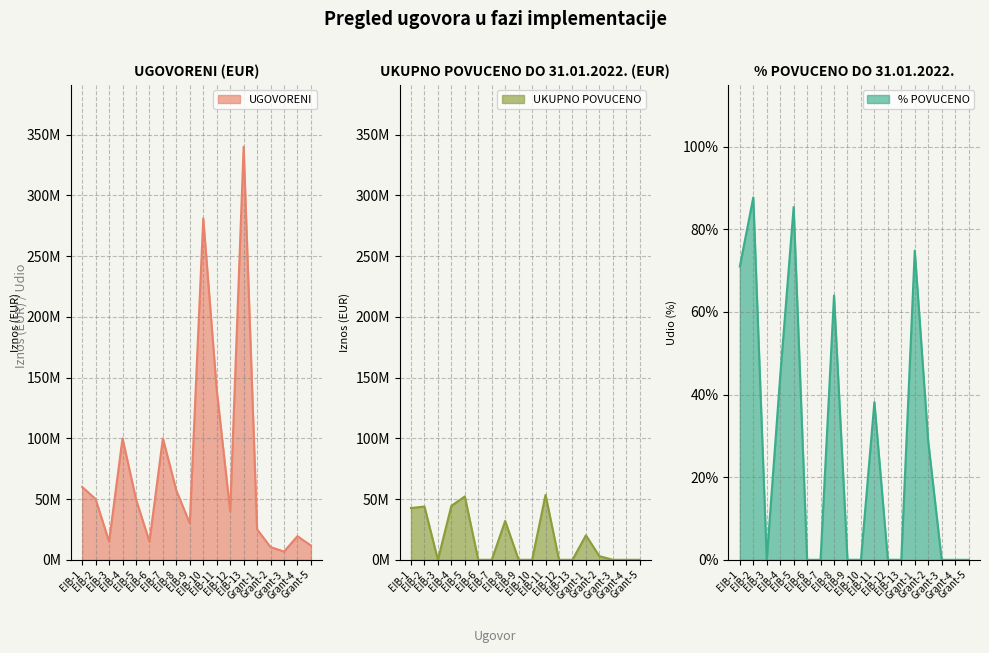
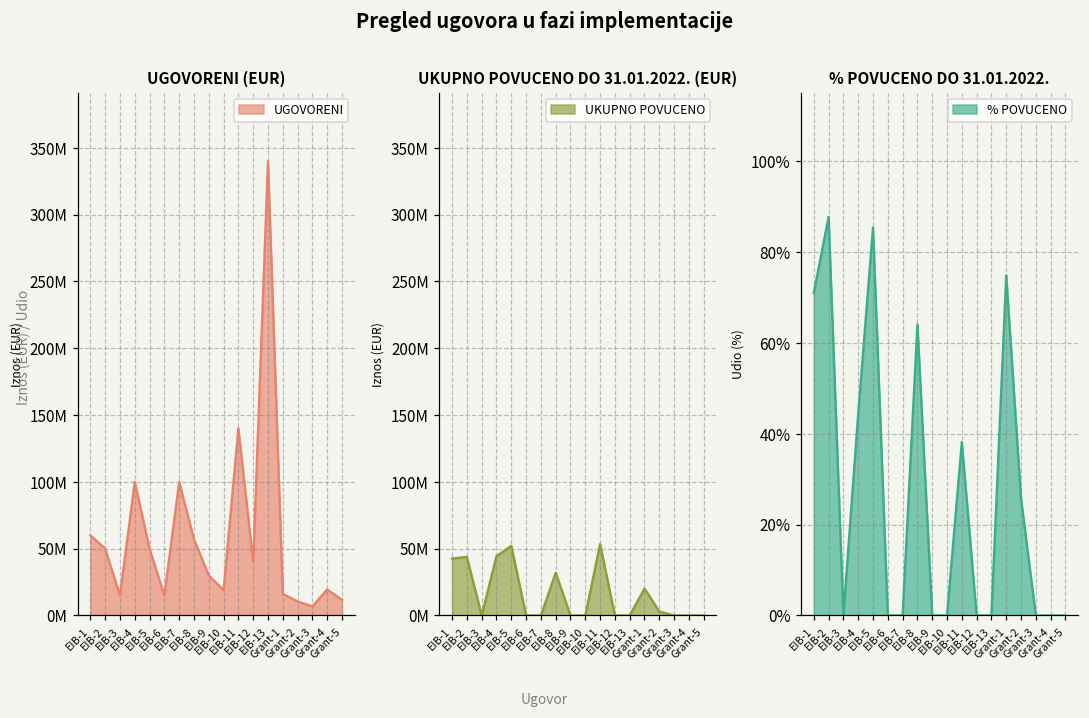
  {
    "UGOVORENI (EUR)": {
      "EIB-1": "60000000",
      "EIB-2": "50000000",
      "EIB-3": "15000000",
      "EIB-4": "100000000",
      "EIB-5": "50000000",
      "EIB-6": "15000000",
      "EIB-7": "100000000",
      "EIB-8": "57000000",
      "EIB-9": "30000000",
-     "EIB-10": "281000000",
+     "EIB-10": "19000000",
      "EIB-11": "140000000",
      "EIB-12": "40000000",
      "EIB-13": "340000000",
-     "Grant-1": "25000000",
+     "Grant-1": "16000000",
      "Grant-2": "11000000",
      "Grant-3": "7000000",
      "Grant-4": "19000000",
      "Grant-5": "12000000"
    },
    "UKUPNO POVUCENO DO 31.01.2022. (EUR)": {
      "EIB-1": "43000000",
      "EIB-2": "44000000",
      "EIB-3": "0",
      "EIB-4": "44000000",
      "EIB-5": "52000000",
      "EIB-6": "0",
      "EIB-7": "0",
      "EIB-8": "32000000",
      "EIB-9": "0",
      "EIB-10": "0",
      "EIB-11": "53000000",
      "EIB-12": "0",
      "EIB-13": "0",
      "Grant-1": "20000000",
      "Grant-2": "3000000",
      "Grant-3": "0",
      "Grant-4": "0",
      "Grant-5": "0"
    },
    "% POVUCENO DO 31.01.2022.": {
      "EIB-1": "71%",
      "EIB-2": "88%",
      "EIB-3": "0%",
      "EIB-4": "44%",
      "EIB-5": "85%",
      "EIB-6": "0%",
      "EIB-7": "0%",
      "EIB-8": "64%",
      "EIB-9": "0%",
      "EIB-10": "0%",
      "EIB-11": "38%",
      "EIB-12": "0%",
      "EIB-13": "0%",
      "Grant-1": "75%",
-     "Grant-2": "29%",
+     "Grant-2": "26%",
      "Grant-3": "0%",
      "Grant-4": "0%",
      "Grant-5": "0%"
    }
  }
